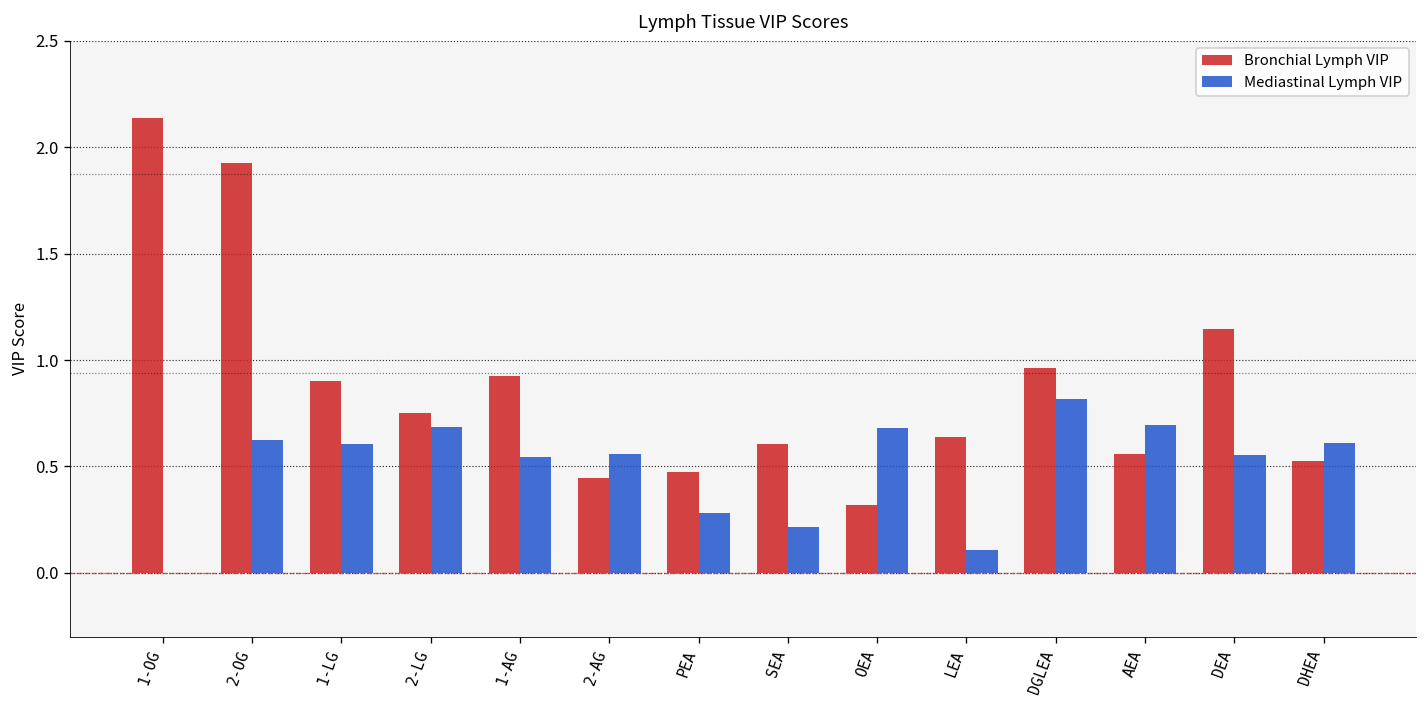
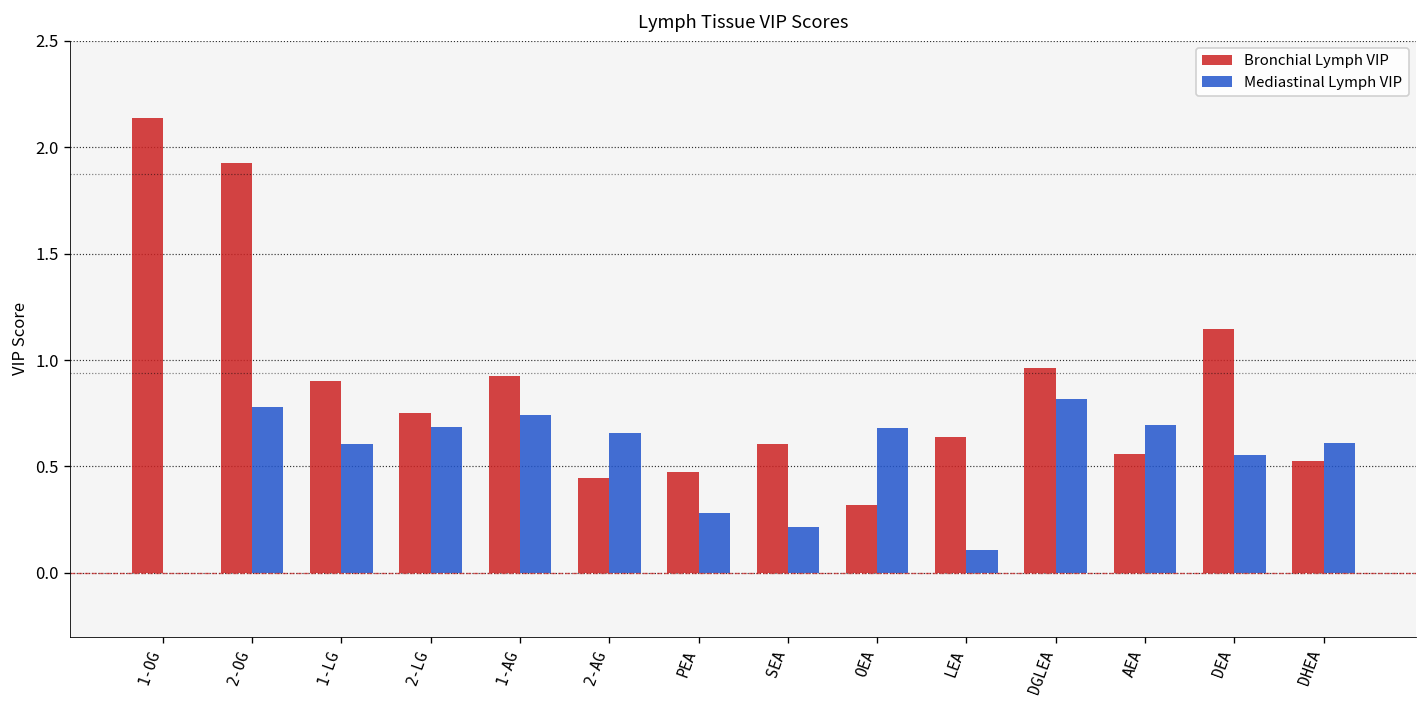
  {
    "Bronchial Lymph VIP": {
      "1-OG": 2.14,
      "2-OG": 1.93,
      "1-LG": 0.90,
      "2-LG": 0.75,
      "1-AG": 0.93,
      "2-AG": 0.44,
      "PEA": 0.47,
      "SEA": 0.61,
      "OEA": 0.32,
      "LEA": 0.64,
      "DGLEA": 0.96,
      "AEA": 0.56,
      "DEA": 1.15,
      "DHEA": 0.53
    },
    "Mediastinal Lymph VIP": {
      "1-OG": 0.00,
-     "2-OG": 0.63,
+     "2-OG": 0.78,
      "1-LG": 0.60,
      "2-LG": 0.69,
-     "1-AG": 0.55,
-     "2-AG": 0.56,
+     "1-AG": 0.74,
+     "2-AG": 0.66,
      "PEA": 0.28,
      "SEA": 0.22,
      "OEA": 0.68,
      "LEA": 0.11,
      "DGLEA": 0.82,
      "AEA": 0.69,
      "DEA": 0.55,
      "DHEA": 0.61
    }
  }
